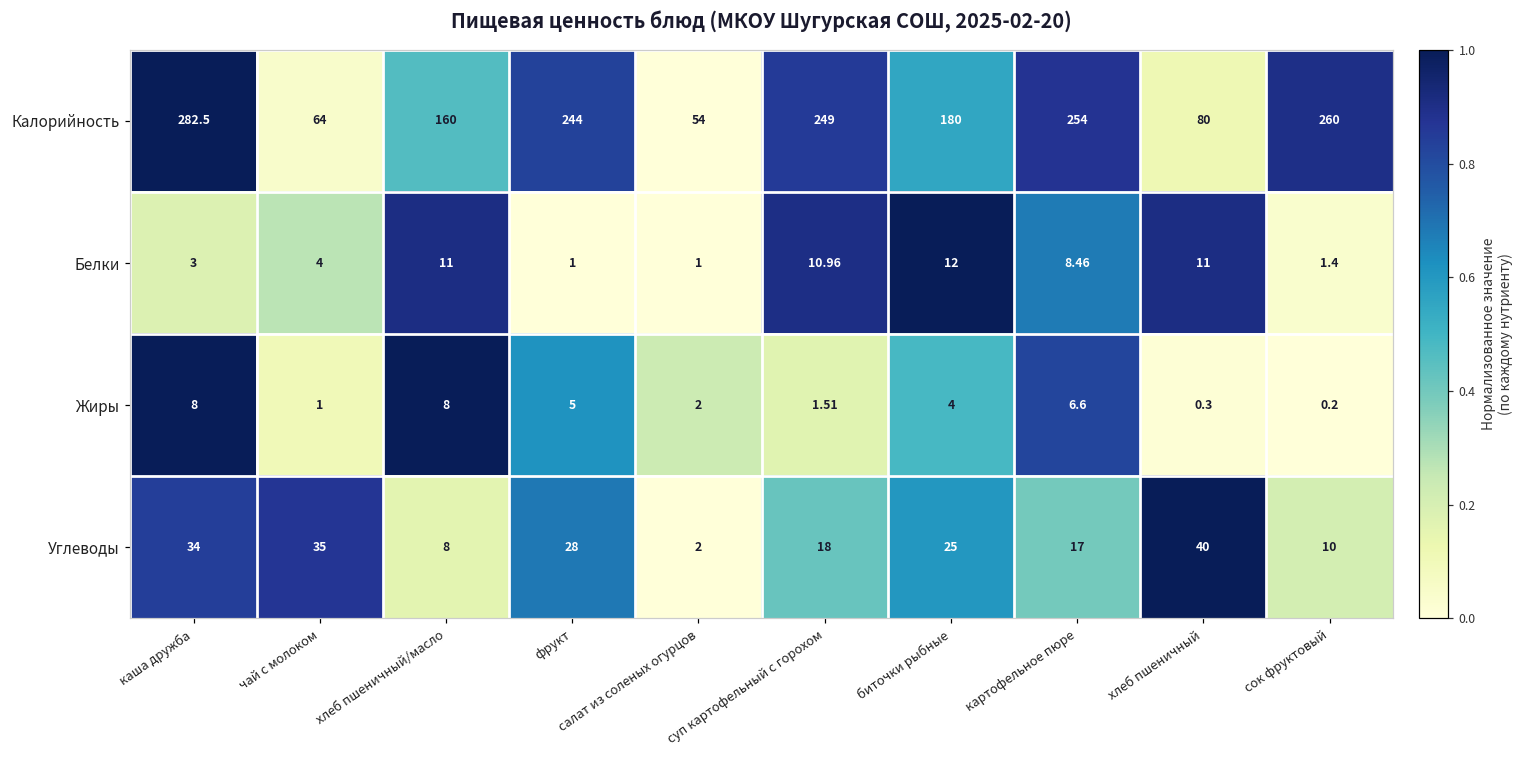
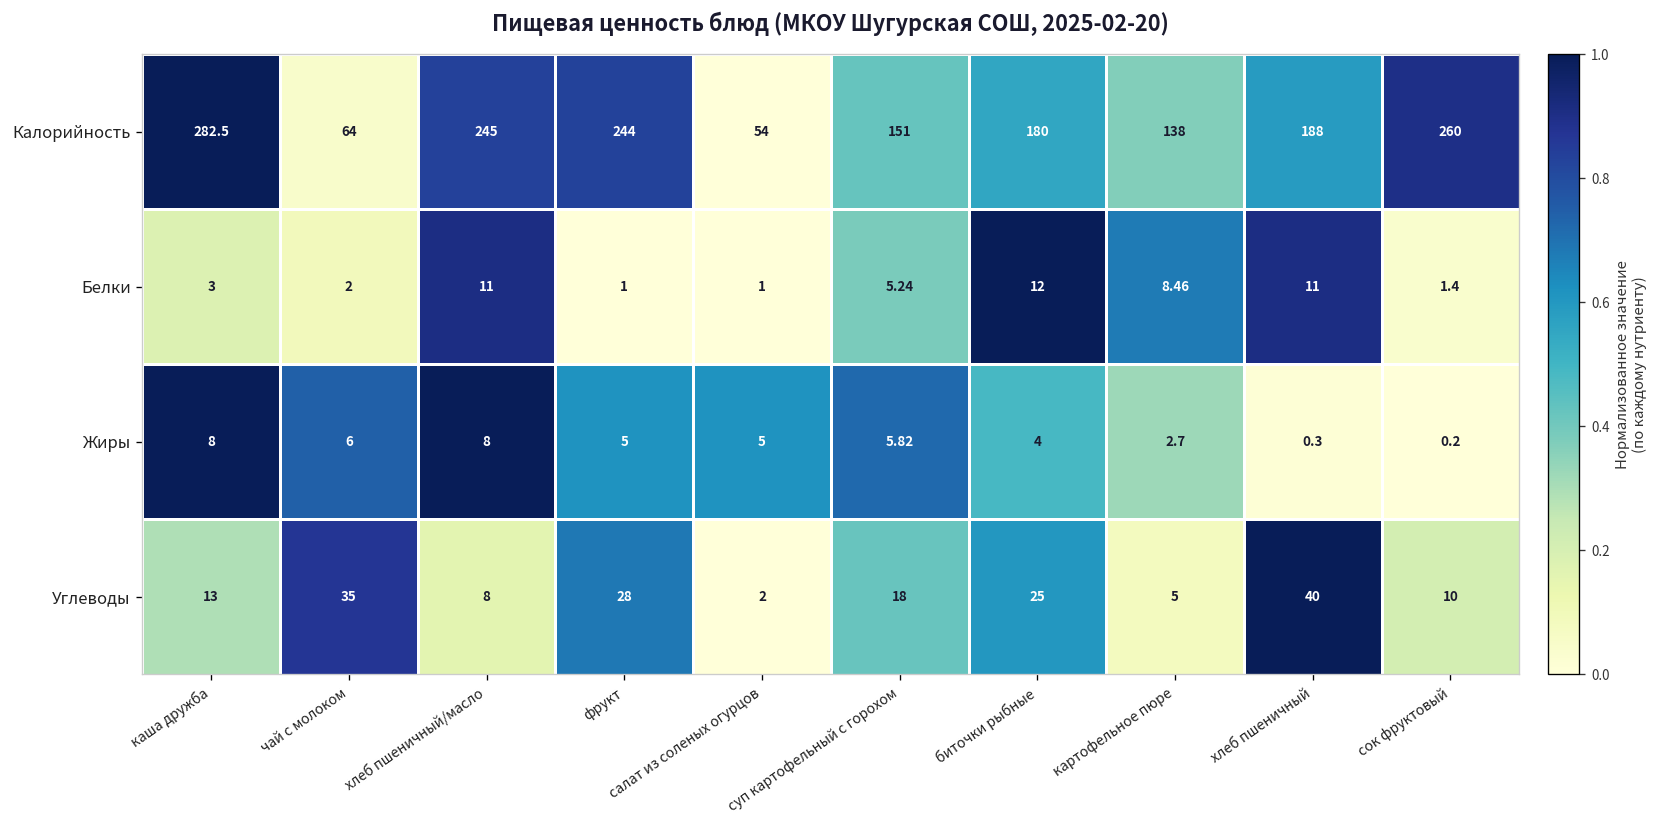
  {
    "Калорийность": {
      "каша дружба": 282.5,
      "чай с молоком": 64,
-     "хлеб пшеничный/масло": 160,
+     "хлеб пшеничный/масло": 245,
      "фрукт": 244,
      "салат из соленых огурцов": 54,
-     "суп картофельный с горохом": 249,
+     "суп картофельный с горохом": 151,
      "биточки рыбные": 180,
-     "картофельное пюре": 254,
-     "хлеб пшеничный": 80,
+     "картофельное пюре": 138,
+     "хлеб пшеничный": 188,
      "сок фруктовый": 260
    },
    "Белки": {
      "каша дружба": 3,
-     "чай с молоком": 4,
+     "чай с молоком": 2,
      "хлеб пшеничный/масло": 11,
      "фрукт": 1,
      "салат из соленых огурцов": 1,
-     "суп картофельный с горохом": 10.96,
+     "суп картофельный с горохом": 5.24,
      "биточки рыбные": 12,
      "картофельное пюре": 8.46,
      "хлеб пшеничный": 11,
      "сок фруктовый": 1.4
    },
    "Жиры": {
      "каша дружба": 8,
-     "чай с молоком": 1,
+     "чай с молоком": 6,
      "хлеб пшеничный/масло": 8,
      "фрукт": 5,
-     "салат из соленых огурцов": 2,
-     "суп картофельный с горохом": 1.51,
+     "салат из соленых огурцов": 5,
+     "суп картофельный с горохом": 5.82,
      "биточки рыбные": 4,
-     "картофельное пюре": 6.6,
+     "картофельное пюре": 2.7,
      "хлеб пшеничный": 0.3,
      "сок фруктовый": 0.2
    },
    "Углеводы": {
-     "каша дружба": 34,
+     "каша дружба": 13,
      "чай с молоком": 35,
      "хлеб пшеничный/масло": 8,
      "фрукт": 28,
      "салат из соленых огурцов": 2,
      "суп картофельный с горохом": 18,
      "биточки рыбные": 25,
-     "картофельное пюре": 17,
+     "картофельное пюре": 5,
      "хлеб пшеничный": 40,
      "сок фруктовый": 10
    }
  }
